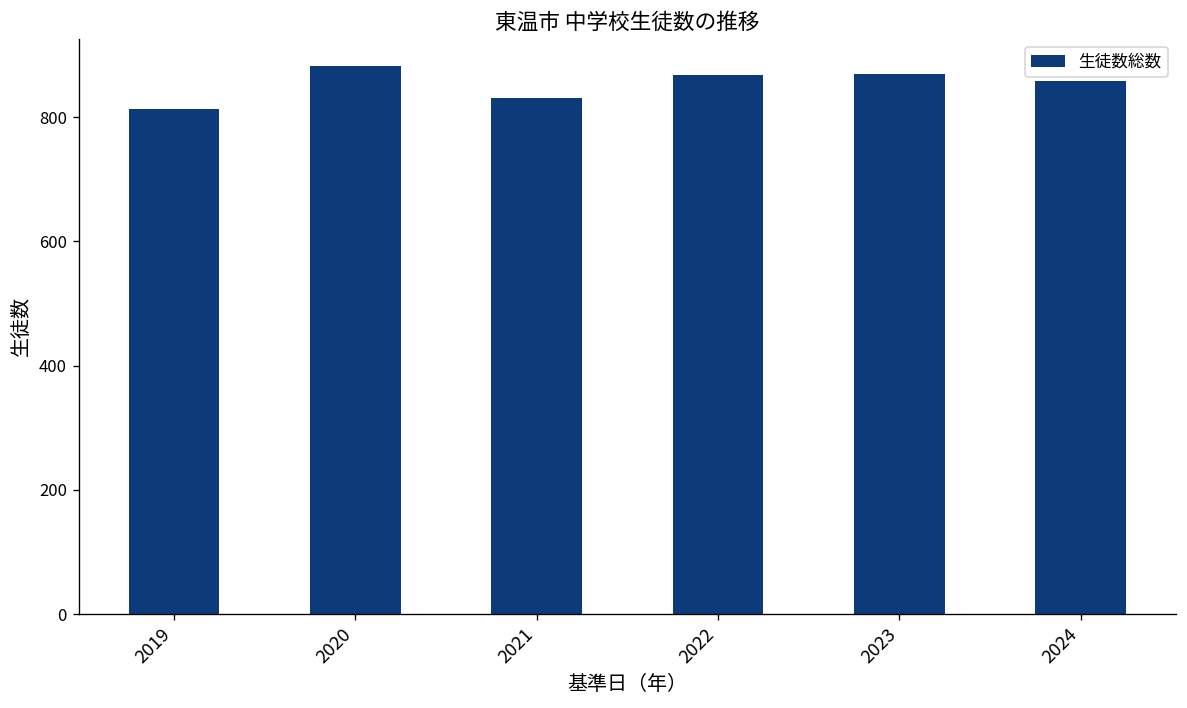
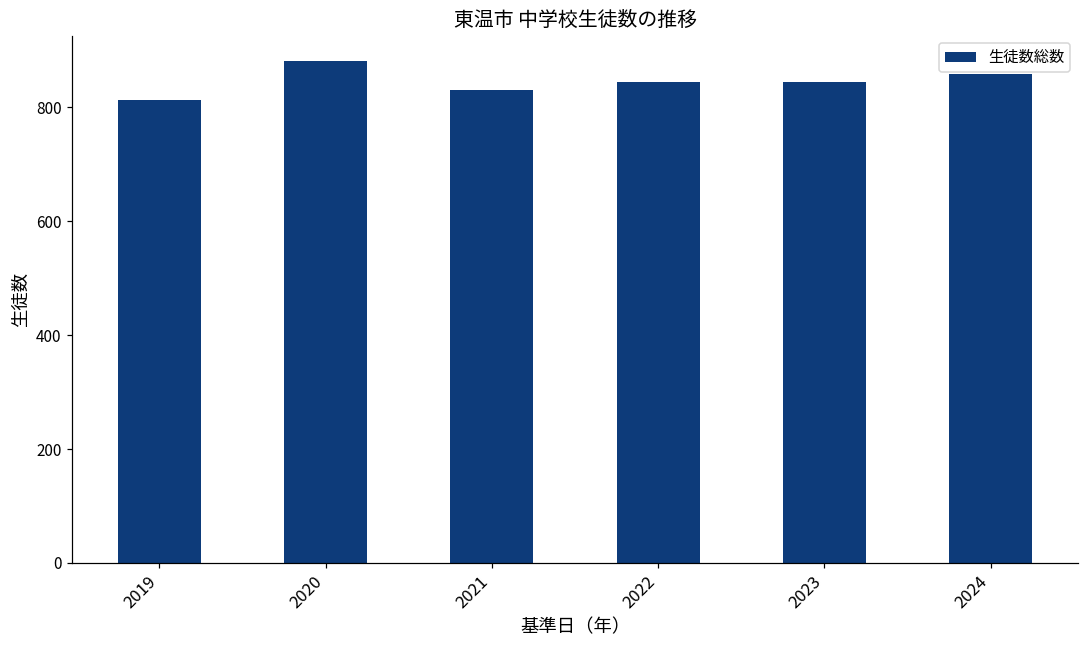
  {
    "2019": 810,
    "2020": 880,
    "2021": 830,
-   "2022": 870,
-   "2023": 870,
+   "2022": 840,
+   "2023": 850,
    "2024": 860
  }
